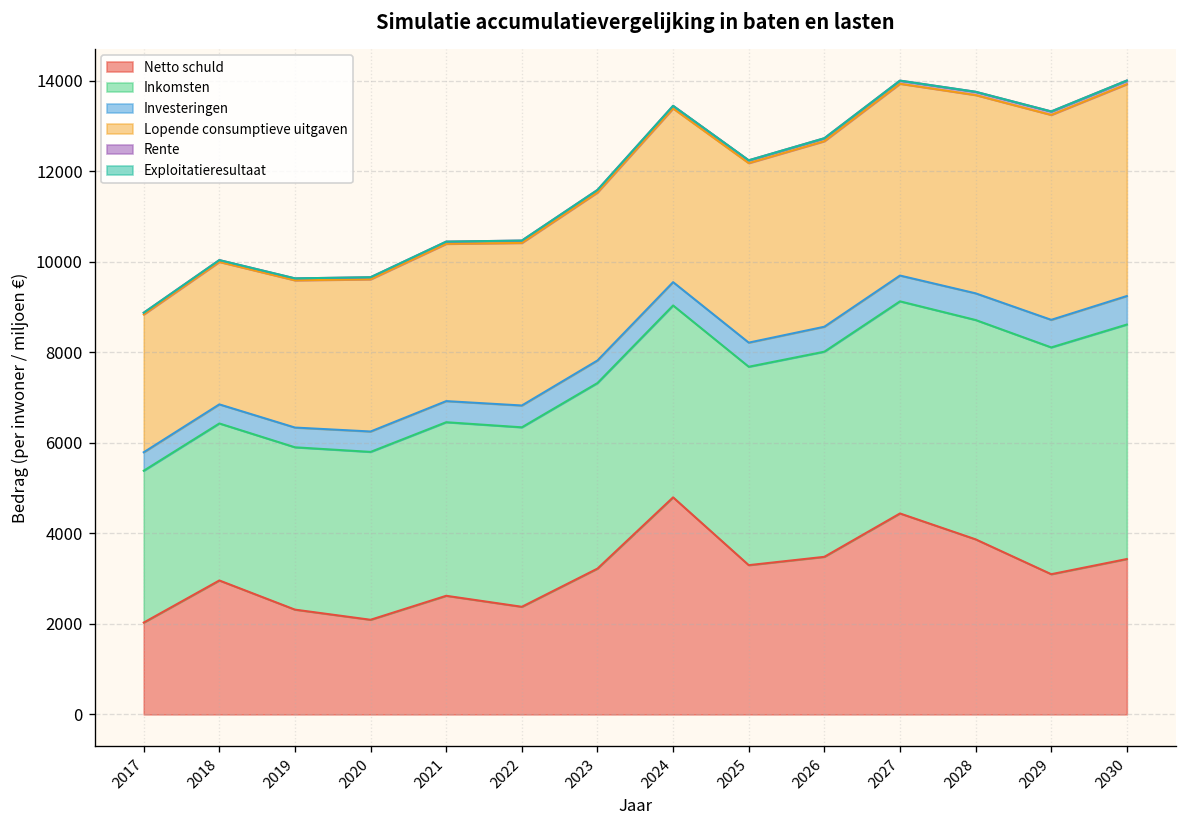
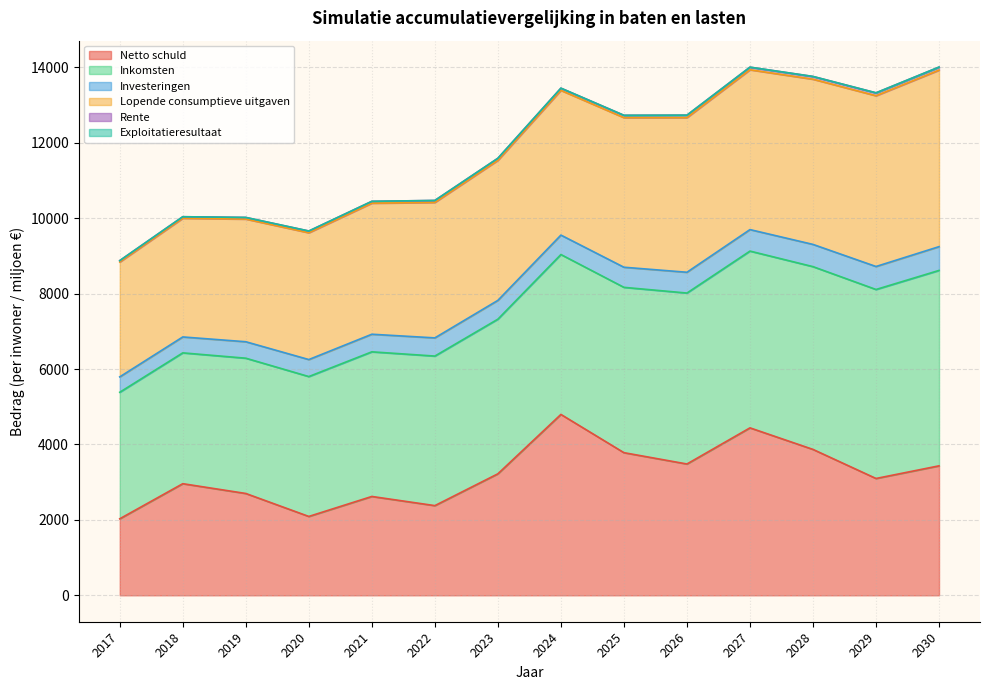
  {
    "Netto schuld": {
      "2017": 2000,
      "2018": 3000,
-     "2019": 2300,
+     "2019": 2700,
      "2020": 2100,
      "2021": 2600,
      "2022": 2400,
      "2023": 3200,
      "2024": 4800,
-     "2025": 3300,
+     "2025": 3800,
      "2026": 3500,
      "2027": 4400,
      "2028": 3900,
      "2029": 3100,
      "2030": 3400
    },
    "Lopende consumptieve uitgaven": {
      "2027": 4200,
      "2028": 4400,
      "2029": 4500,
      "2030": 4700
    }
  }
